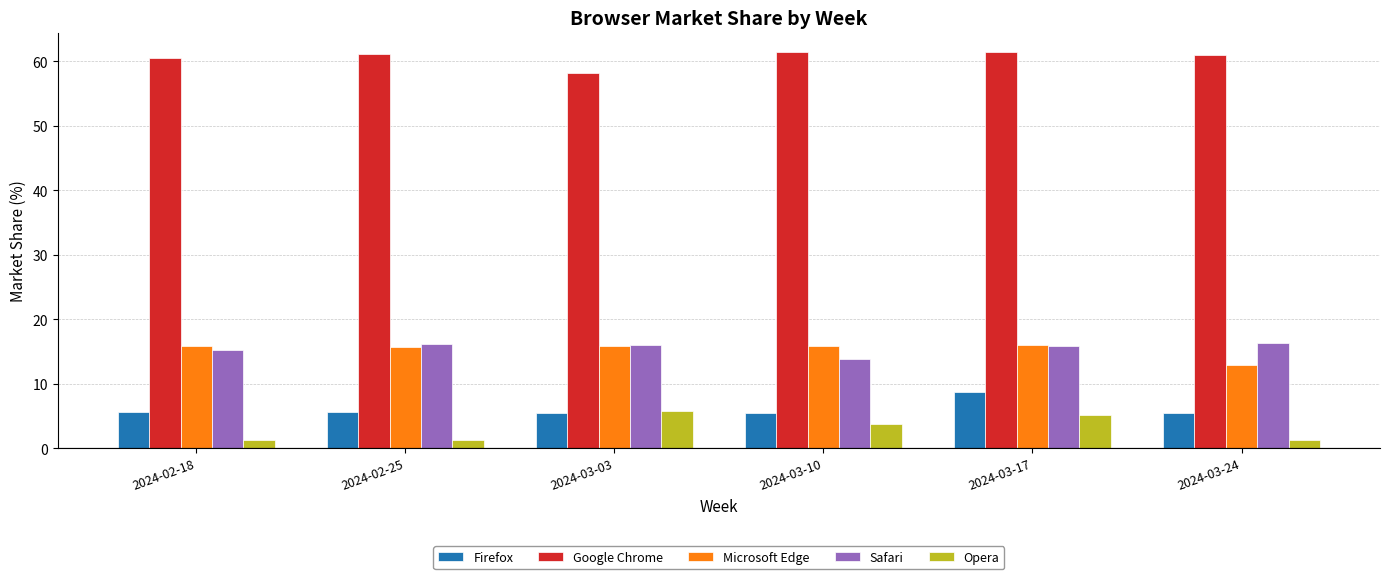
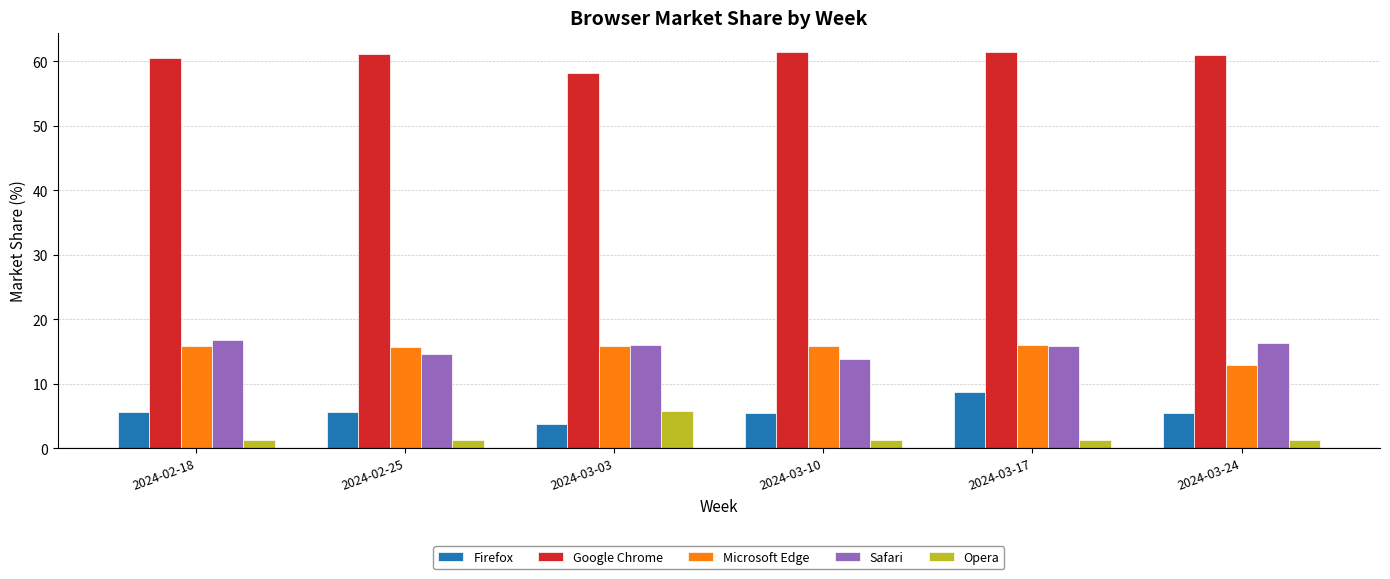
  {
    "Firefox": {
      "2024-02-18": 6,
      "2024-02-25": 6,
-     "2024-03-03": 5,
+     "2024-03-03": 4,
      "2024-03-10": 5,
      "2024-03-17": 9,
      "2024-03-24": 5
    },
    "Google Chrome": {
      "2024-02-18": 60,
      "2024-02-25": 61,
      "2024-03-03": 58,
      "2024-03-10": 61,
      "2024-03-17": 61,
      "2024-03-24": 61
    },
    "Microsoft Edge": {
      "2024-02-18": 16,
      "2024-02-25": 16,
      "2024-03-03": 16,
      "2024-03-10": 16,
      "2024-03-17": 16,
      "2024-03-24": 13
    },
    "Safari": {
-     "2024-02-18": 15,
-     "2024-02-25": 16,
+     "2024-02-18": 17,
+     "2024-02-25": 15,
      "2024-03-03": 16,
      "2024-03-10": 14,
      "2024-03-17": 16,
      "2024-03-24": 16
    },
    "Opera": {
      "2024-02-18": 1,
      "2024-02-25": 1,
      "2024-03-03": 6,
-     "2024-03-10": 4,
-     "2024-03-17": 5,
+     "2024-03-10": 1,
+     "2024-03-17": 1,
      "2024-03-24": 1
    }
  }
